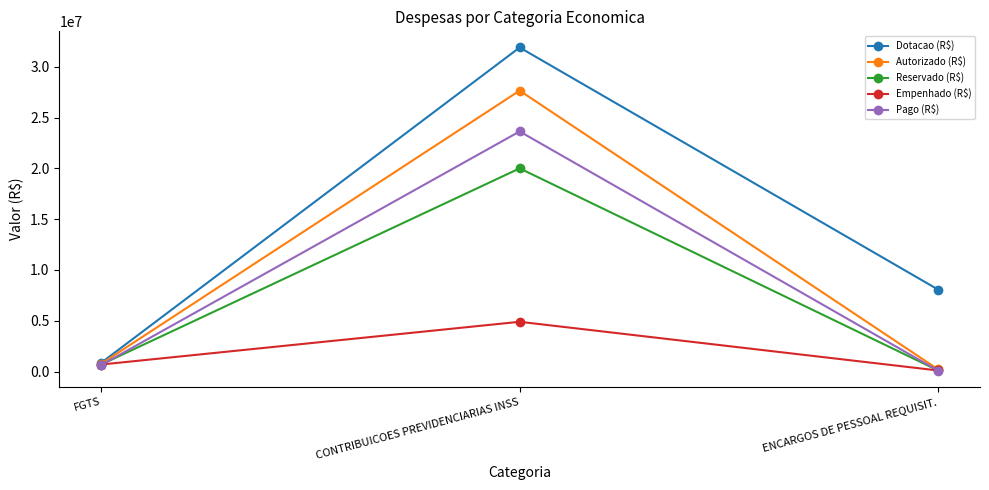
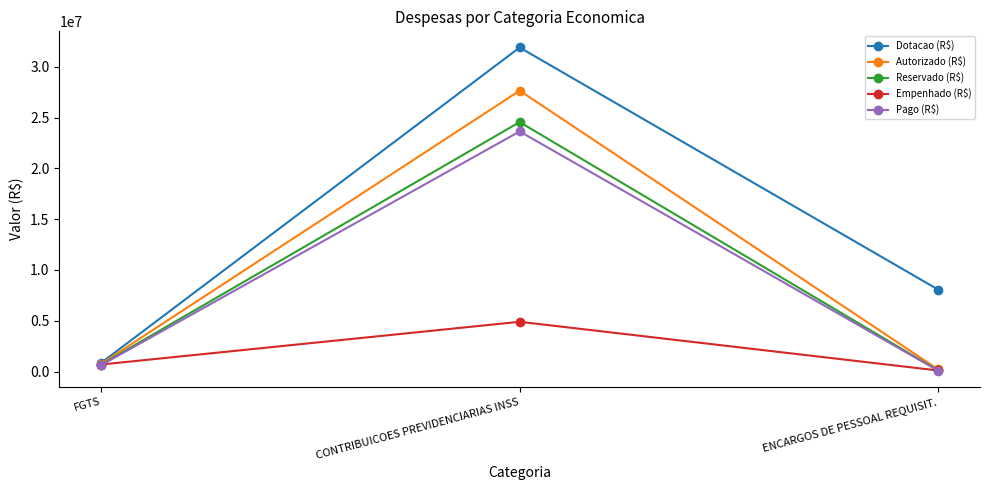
  {
    "Dotacao (R$)": {
      "CONTRIBUICOES PREVIDENCIARIAS INSS": 31900000,
      "ENCARGOS DE PESSOAL REQUISIT.": 8100000
    },
    "Autorizado (R$)": {
      "CONTRIBUICOES PREVIDENCIARIAS INSS": 27700000
    },
    "Reservado (R$)": {
-     "CONTRIBUICOES PREVIDENCIARIAS INSS": 20000000
+     "CONTRIBUICOES PREVIDENCIARIAS INSS": 24600000
    },
    "Empenhado (R$)": {
      "CONTRIBUICOES PREVIDENCIARIAS INSS": 4900000
    },
    "Pago (R$)": {
      "CONTRIBUICOES PREVIDENCIARIAS INSS": 23600000
    }
  }
